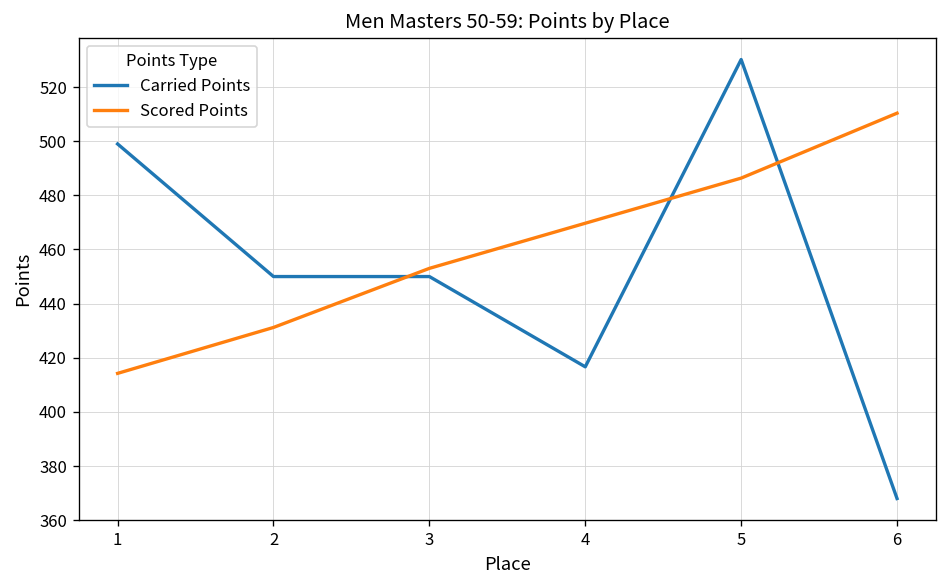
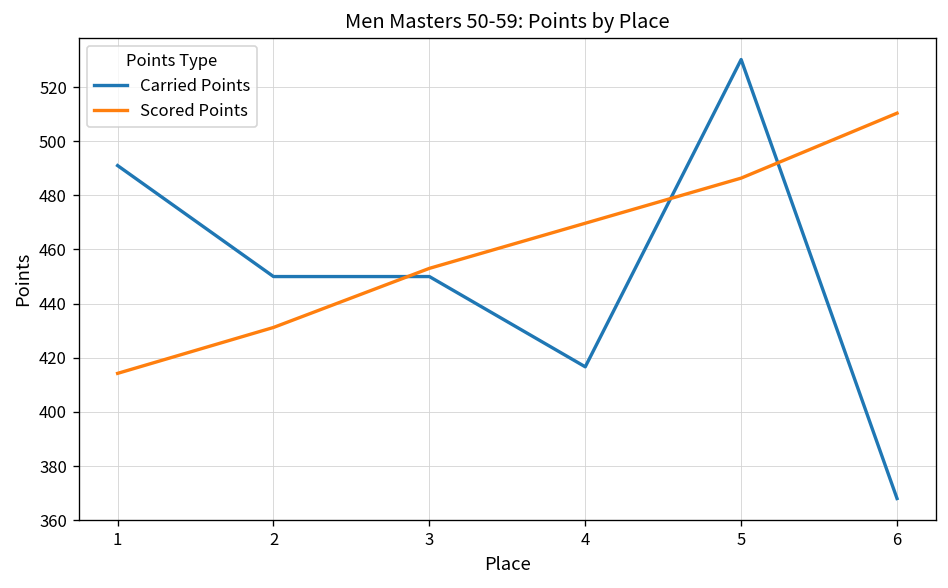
  {
    "Carried Points": {
-     "1": 499,
+     "1": 491,
      "2": 450,
      "3": 450,
      "4": 417,
      "5": 530,
      "6": 368
    },
    "Scored Points": {
      "1": 414,
      "2": 431,
      "3": 453,
      "4": 470,
      "5": 486,
      "6": 510
    }
  }
